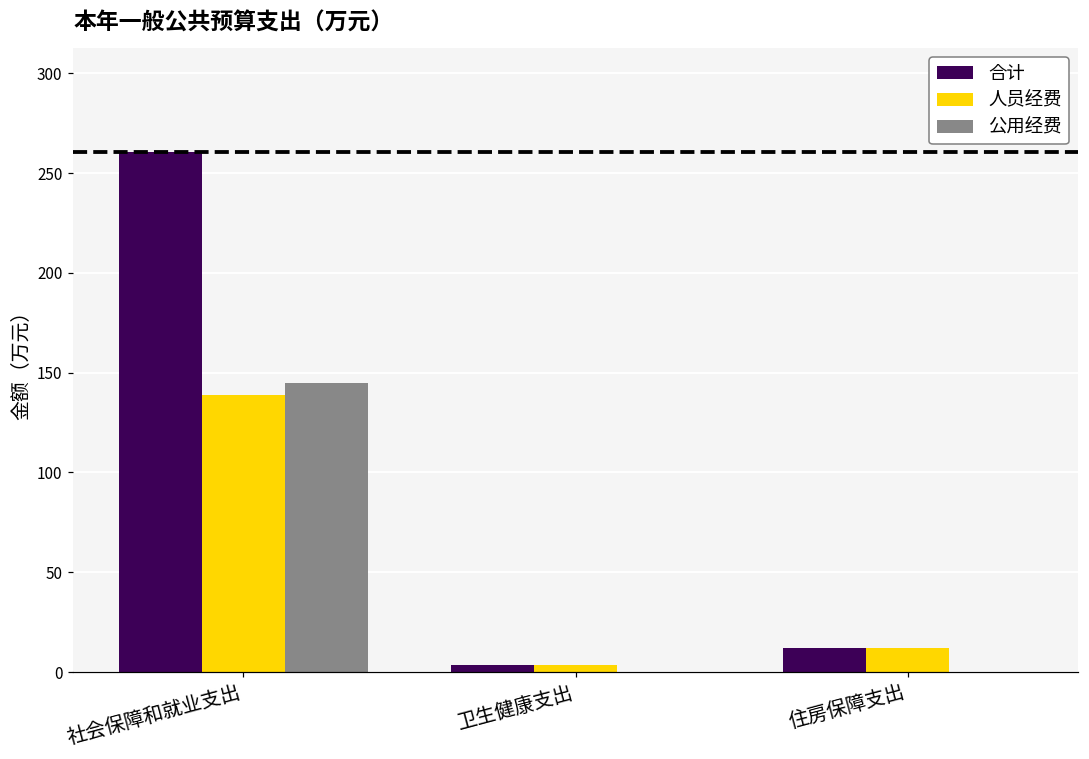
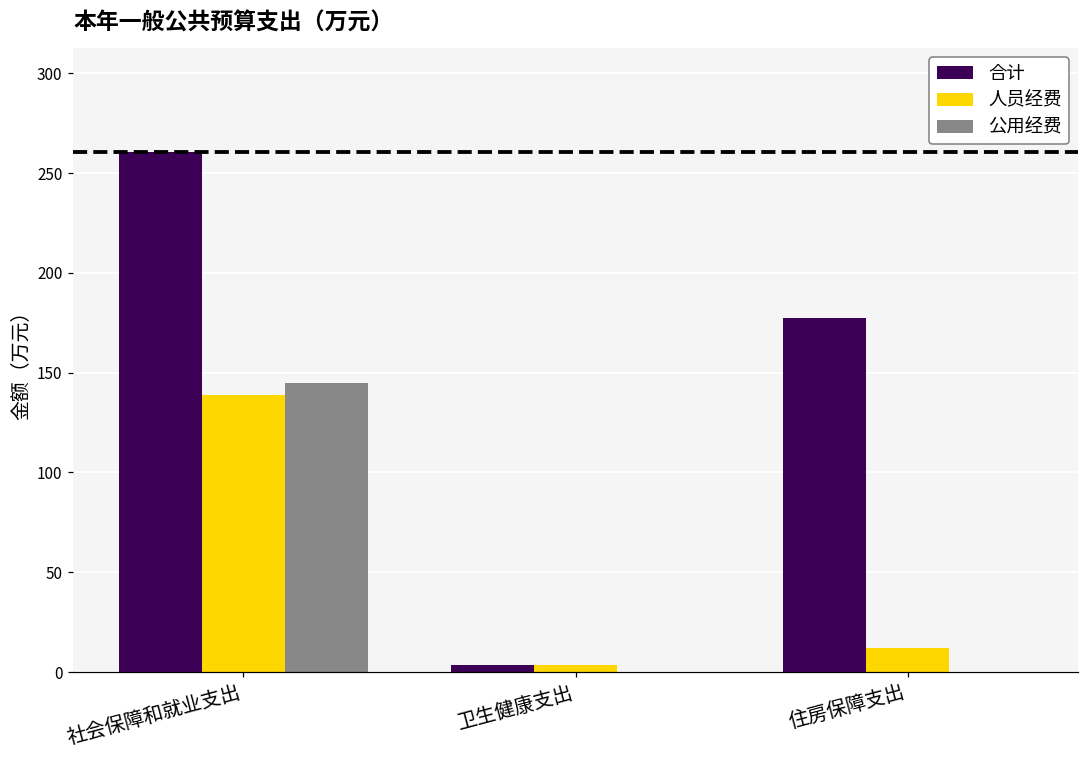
  {
    "合计": {
      "社会保障和就业支出": 261,
      "卫生健康支出": 4,
-     "住房保障支出": 12
+     "住房保障支出": 178
    },
    "人员经费": {
      "社会保障和就业支出": 139,
      "卫生健康支出": 3,
      "住房保障支出": 12
    },
    "公用经费": {
      "社会保障和就业支出": 145,
      "卫生健康支出": 0,
      "住房保障支出": 0
    }
  }
